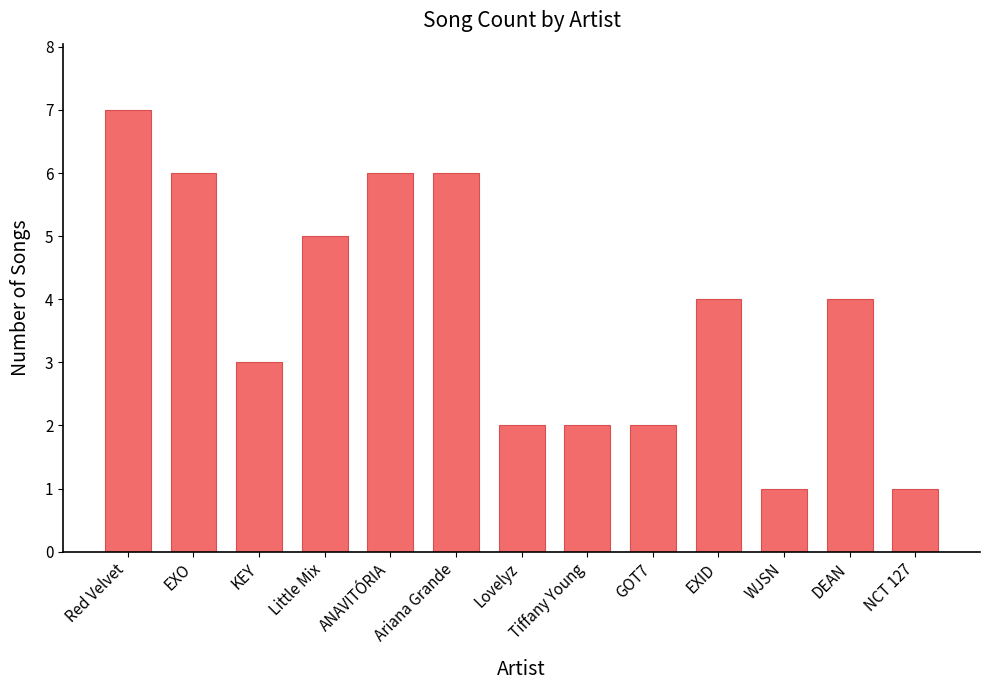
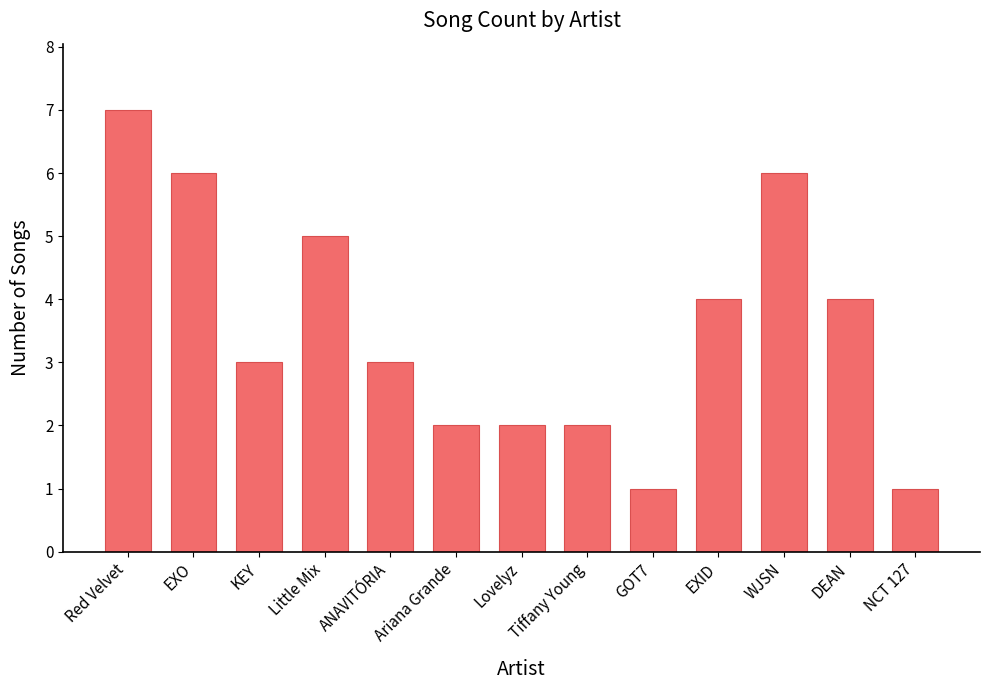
  {
    "Red Velvet": 7,
    "EXO": 6,
    "KEY": 3,
    "Little Mix": 5,
-   "ANAVITÓRIA": 6,
-   "Ariana Grande": 6,
+   "ANAVITÓRIA": 3,
+   "Ariana Grande": 2,
    "Lovelyz": 2,
    "Tiffany Young": 2,
-   "GOT7": 2,
+   "GOT7": 1,
    "EXID": 4,
-   "WJSN": 1,
+   "WJSN": 6,
    "DEAN": 4,
    "NCT 127": 1
  }
